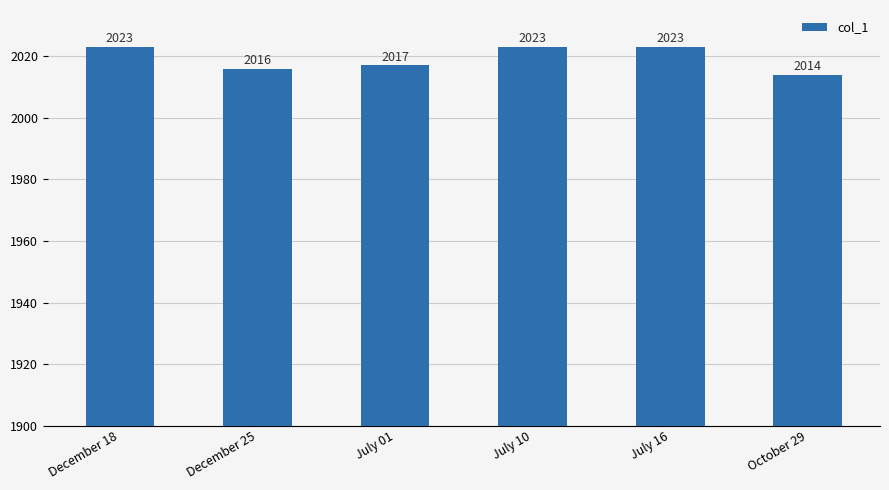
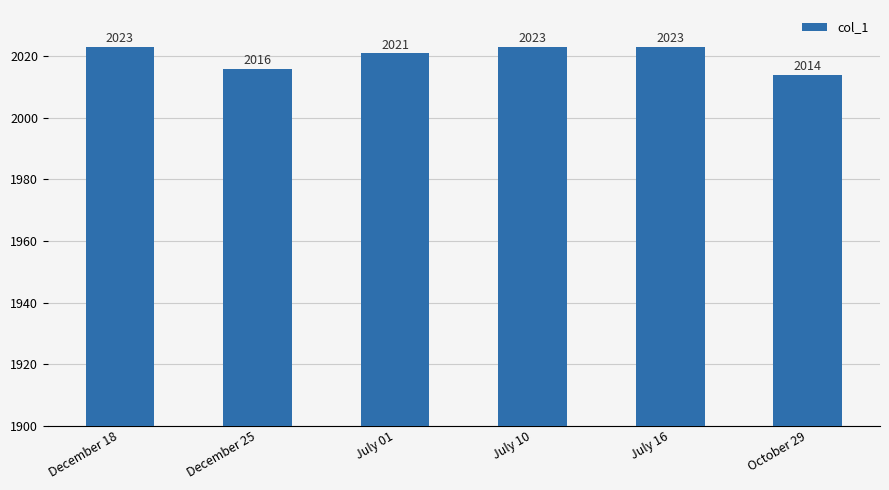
  {
    "December 18": 2023,
    "December 25": 2016,
-   "July 01": 2017,
+   "July 01": 2021,
    "July 10": 2023,
    "July 16": 2023,
    "October 29": 2014
  }
